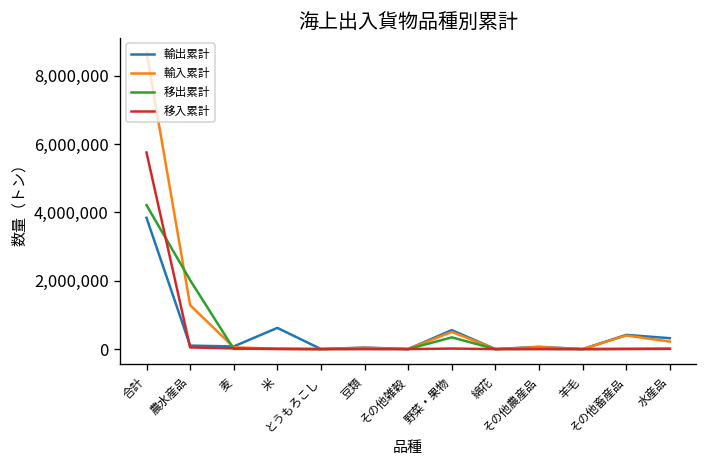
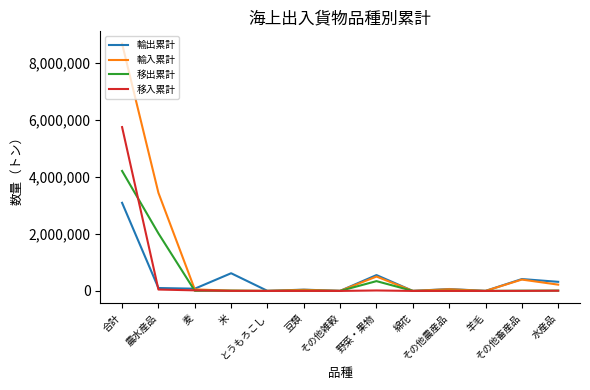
  {
    "輸出累計": {
-     "合計": "3,800,000",
+     "合計": "3,100,000",
      "米": "600,000",
      "水産品": "300,000"
    },
    "輸入累計": {
-     "農水産品": "1,300,000",
+     "農水産品": "3,400,000",
      "水産品": "200,000"
    },
    "移出累計": {
      "合計": "4,200,000",
      "農水産品": "2,000,000",
      "野菜・果物": "300,000"
    },
    "移入累計": {
      "合計": "5,800,000",
      "野菜・果物": "0"
    }
  }
